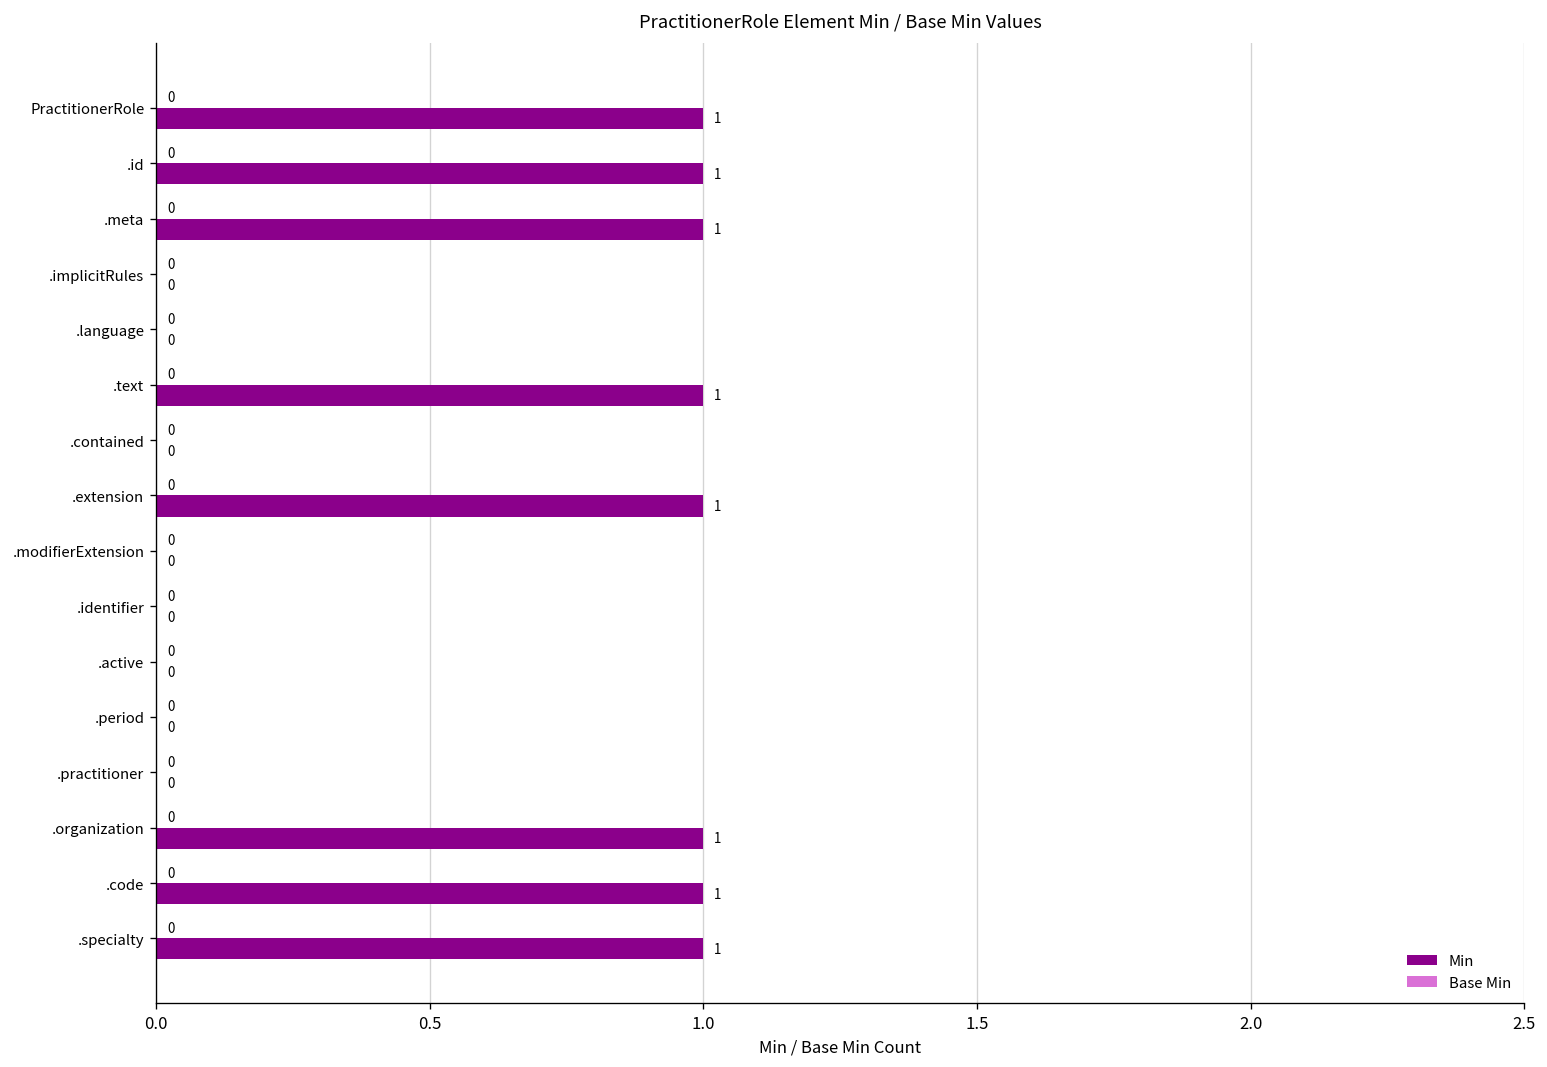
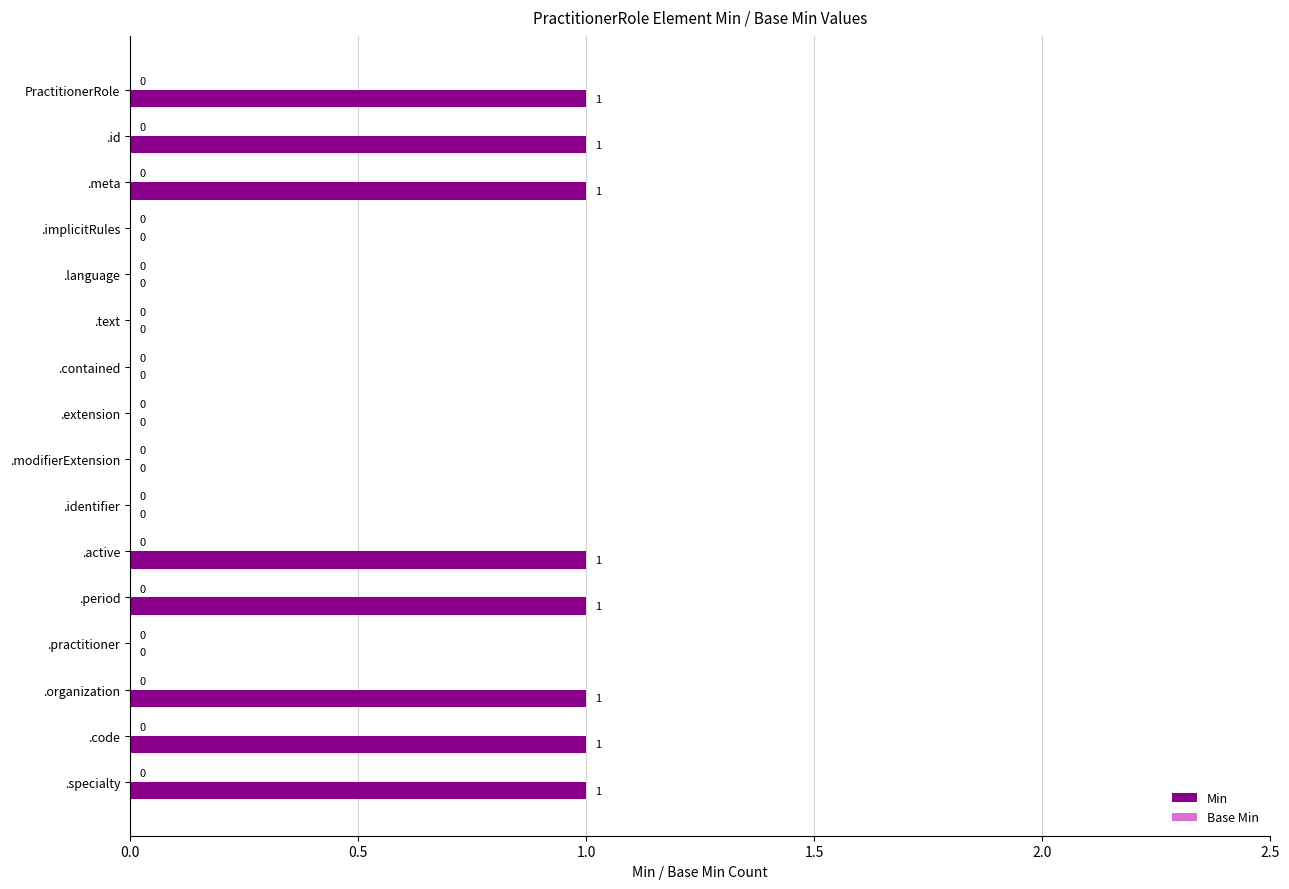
  {
    "Min": {
      "PractitionerRole": 1,
      ".id": 1,
      ".meta": 1,
      ".implicitRules": 0,
      ".language": 0,
-     ".text": 1,
+     ".text": 0,
      ".contained": 0,
-     ".extension": 1,
+     ".extension": 0,
      ".modifierExtension": 0,
      ".identifier": 0,
-     ".active": 0,
-     ".period": 0,
+     ".active": 1,
+     ".period": 1,
      ".practitioner": 0,
      ".organization": 1,
      ".code": 1,
      ".specialty": 1
    },
    "Base Min": {
      "PractitionerRole": 0,
      ".id": 0,
      ".meta": 0,
      ".implicitRules": 0,
      ".language": 0,
      ".text": 0,
      ".contained": 0,
      ".extension": 0,
      ".modifierExtension": 0,
      ".identifier": 0,
      ".active": 0,
      ".period": 0,
      ".practitioner": 0,
      ".organization": 0,
      ".code": 0,
      ".specialty": 0
    }
  }
